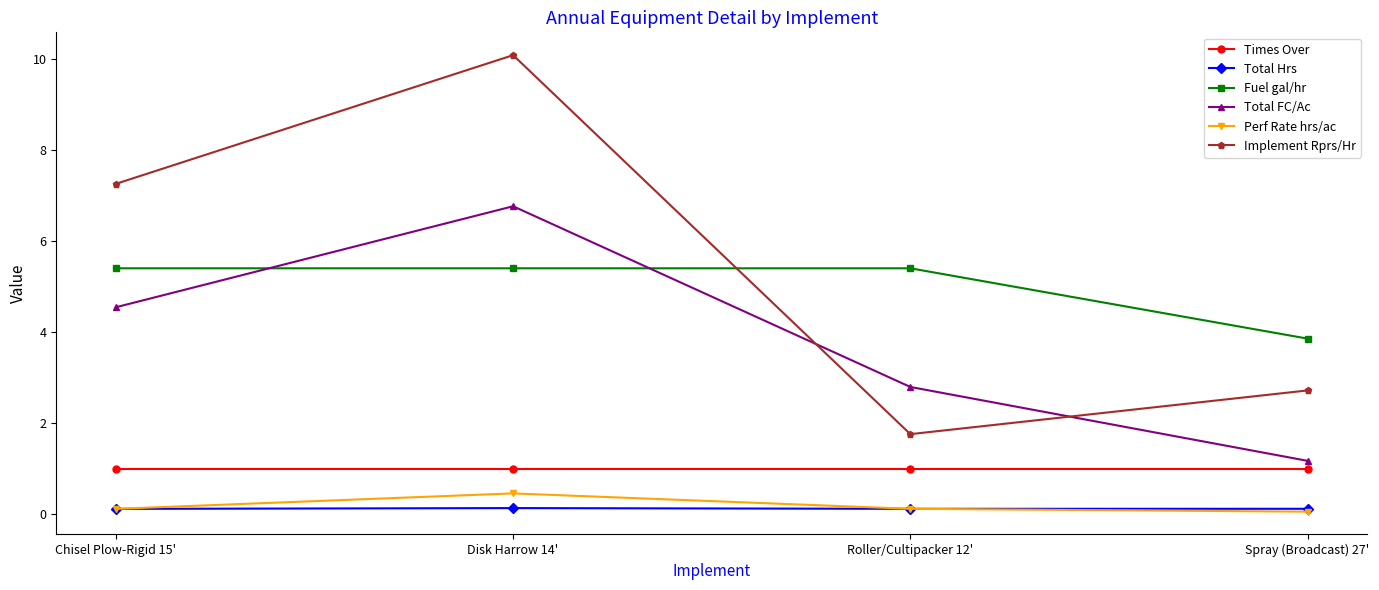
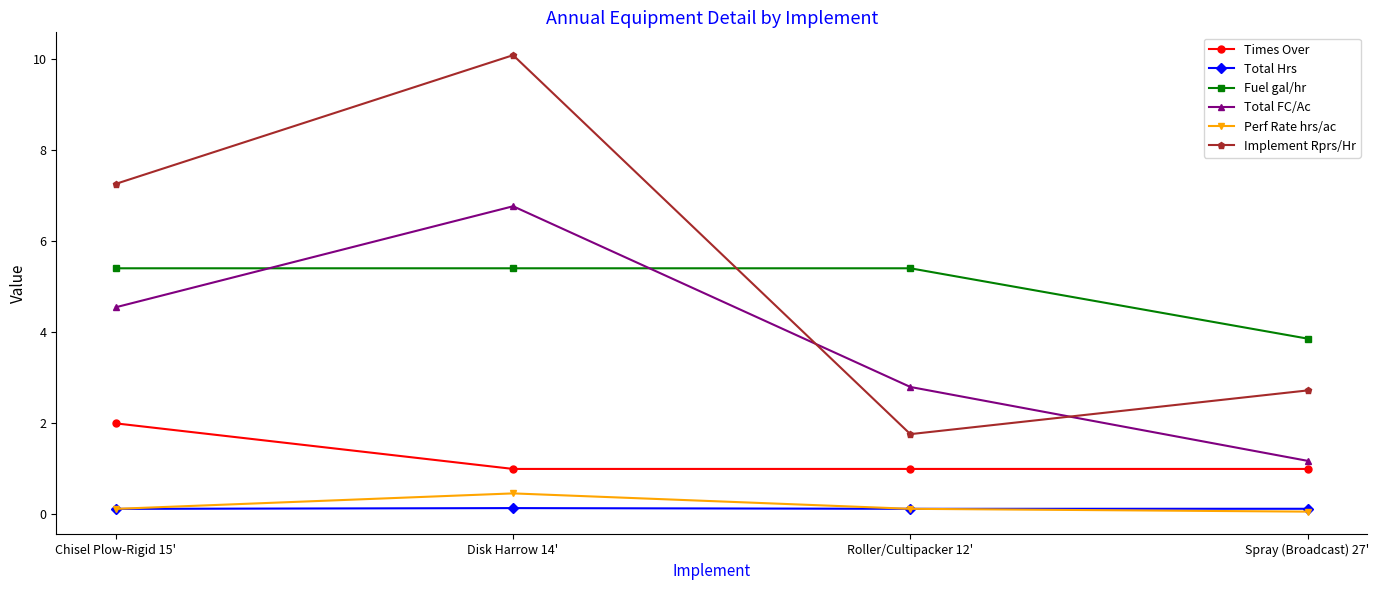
  {
    "Times Over": {
-     "Chisel Plow-Rigid 15'": 1,
+     "Chisel Plow-Rigid 15'": 2,
      "Disk Harrow 14'": 1,
      "Roller/Cultipacker 12'": 1,
      "Spray (Broadcast) 27'": 1
    },
    "Total Hrs": {
      "Disk Harrow 14'": 0.1,
      "Spray (Broadcast) 27'": 0.1
    },
    "Fuel gal/hr": {
      "Chisel Plow-Rigid 15'": 5.4,
      "Disk Harrow 14'": 5.4,
      "Roller/Cultipacker 12'": 5.4,
      "Spray (Broadcast) 27'": 3.9
    },
    "Total FC/Ac": {
      "Chisel Plow-Rigid 15'": 4.5,
      "Disk Harrow 14'": 6.8,
      "Roller/Cultipacker 12'": 2.8,
      "Spray (Broadcast) 27'": 1.2
    },
    "Perf Rate hrs/ac": {
      "Disk Harrow 14'": 0.5,
      "Spray (Broadcast) 27'": 0.1
    },
    "Implement Rprs/Hr": {
      "Chisel Plow-Rigid 15'": 7.3,
      "Disk Harrow 14'": 10.1,
      "Roller/Cultipacker 12'": 1.8,
      "Spray (Broadcast) 27'": 2.7
    }
  }
